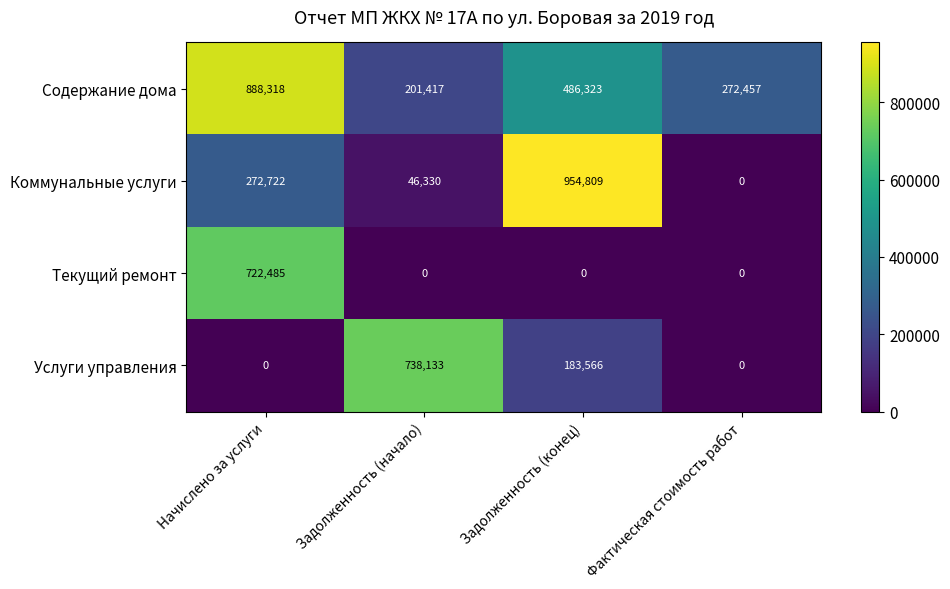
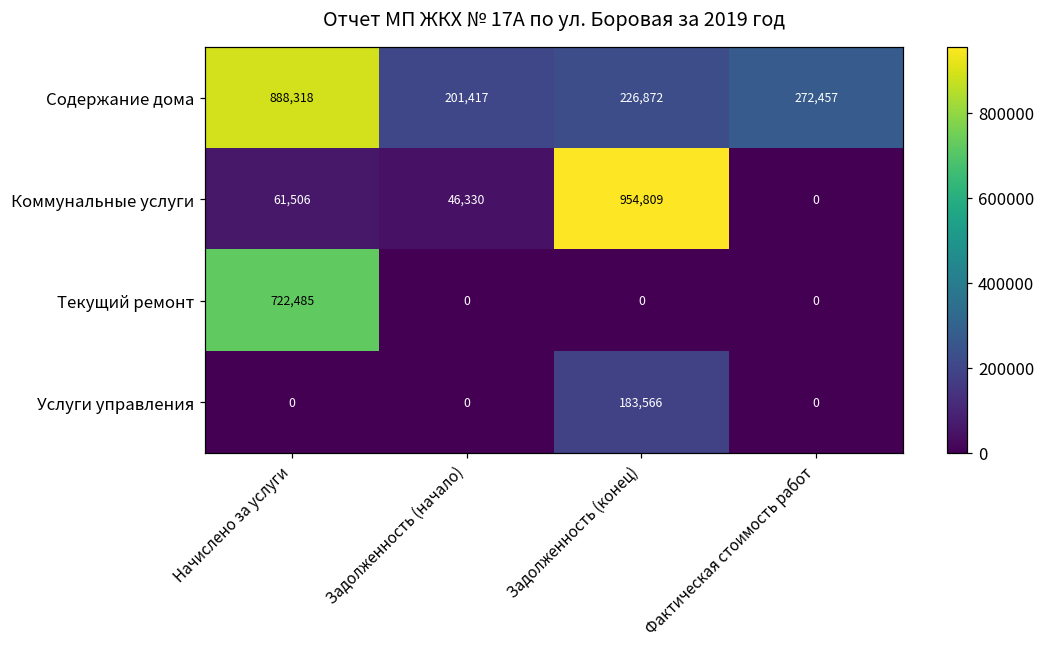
  {
    "Содержание дома": {
      "Начислено за услуги": "888,318",
      "Задолженность (начало)": "201,417",
-     "Задолженность (конец)": "486,323",
+     "Задолженность (конец)": "226,872",
      "Фактическая стоимость работ": "272,457"
    },
    "Коммунальные услуги": {
-     "Начислено за услуги": "272,722",
+     "Начислено за услуги": "61,506",
      "Задолженность (начало)": "46,330",
      "Задолженность (конец)": "954,809",
      "Фактическая стоимость работ": "0"
    },
    "Текущий ремонт": {
      "Начислено за услуги": "722,485",
      "Задолженность (начало)": "0",
      "Задолженность (конец)": "0",
      "Фактическая стоимость работ": "0"
    },
    "Услуги управления": {
      "Начислено за услуги": "0",
-     "Задолженность (начало)": "738,133",
+     "Задолженность (начало)": "0",
      "Задолженность (конец)": "183,566",
      "Фактическая стоимость работ": "0"
    }
  }
